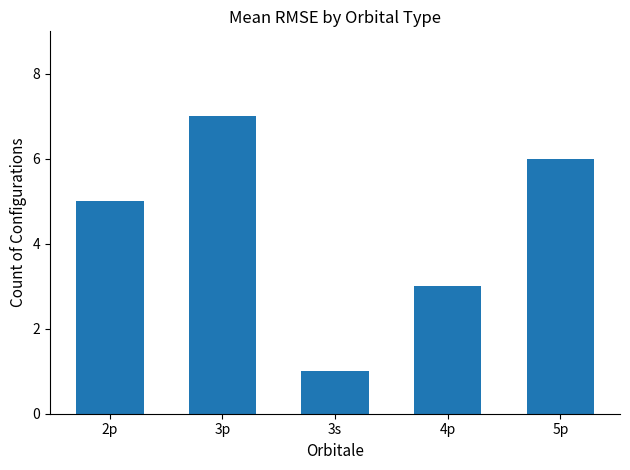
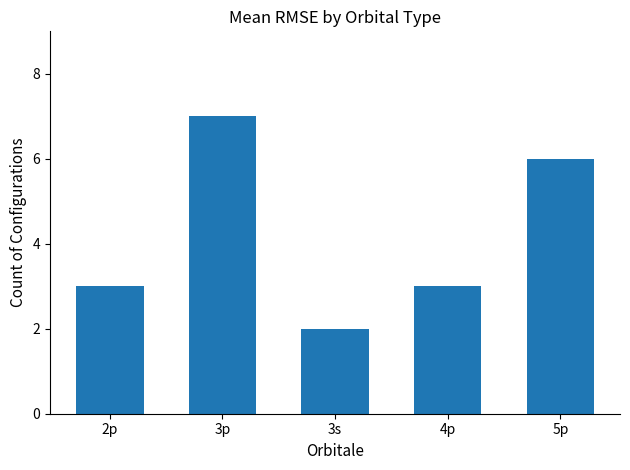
  {
-   "2p": 5,
+   "2p": 3,
    "3p": 7,
-   "3s": 1,
+   "3s": 2,
    "4p": 3,
    "5p": 6
  }
